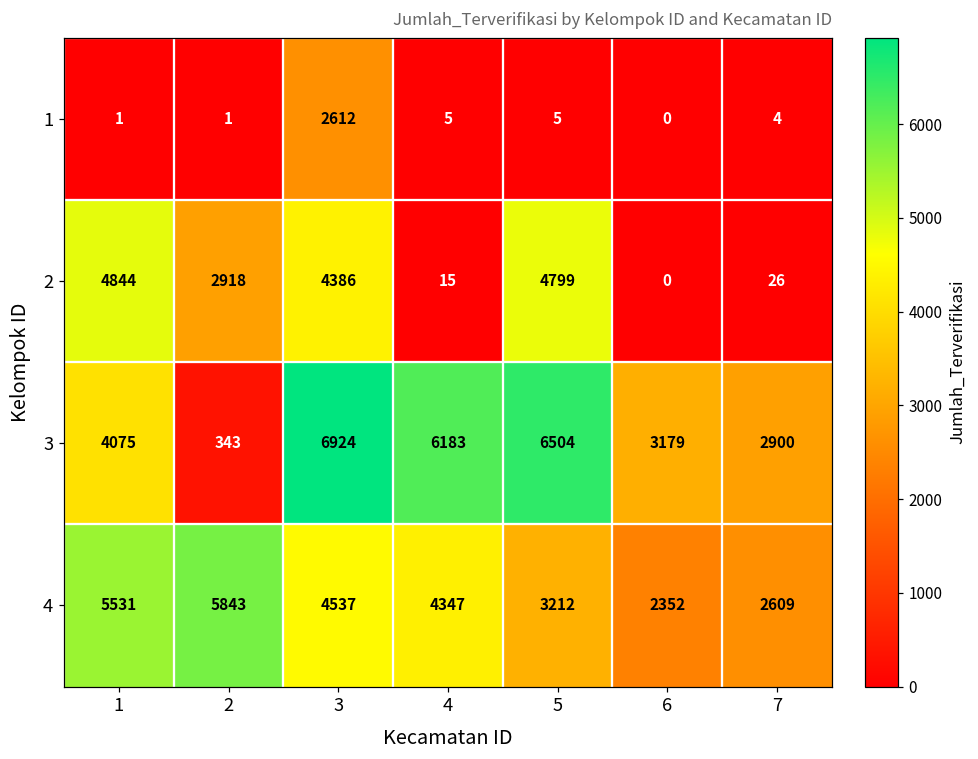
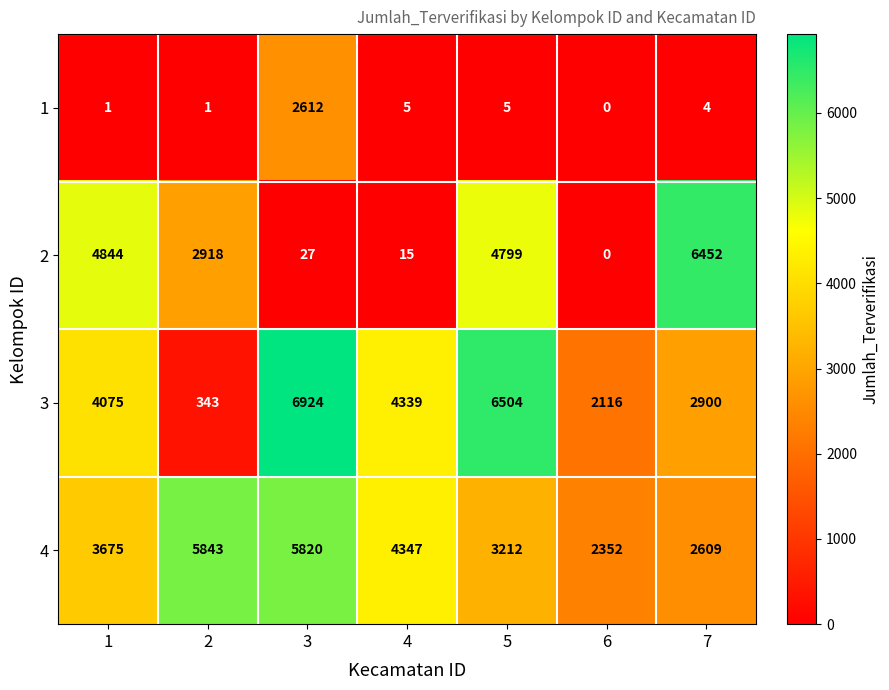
  {
    "1": {
      "1": 1,
      "2": 1,
      "3": 2612,
      "4": 5,
      "5": 5,
      "6": 0,
      "7": 4
    },
    "2": {
      "1": 4844,
      "2": 2918,
-     "3": 4386,
+     "3": 27,
      "4": 15,
      "5": 4799,
      "6": 0,
-     "7": 26
+     "7": 6452
    },
    "3": {
      "1": 4075,
      "2": 343,
      "3": 6924,
-     "4": 6183,
+     "4": 4339,
      "5": 6504,
-     "6": 3179,
+     "6": 2116,
      "7": 2900
    },
    "4": {
-     "1": 5531,
+     "1": 3675,
      "2": 5843,
-     "3": 4537,
+     "3": 5820,
      "4": 4347,
      "5": 3212,
      "6": 2352,
      "7": 2609
    }
  }
